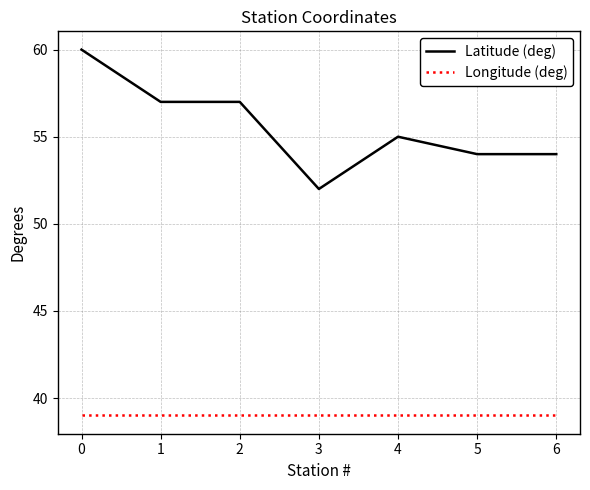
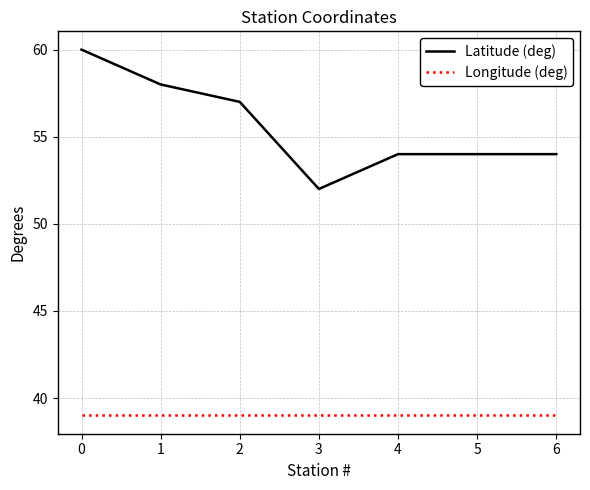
  {
    "Latitude (deg)": {
      "0": 60,
-     "1": 57,
+     "1": 58,
      "2": 57,
      "3": 52,
-     "4": 55,
+     "4": 54,
      "5": 54,
      "6": 54
    },
    "Longitude (deg)": {
      "0": 39,
      "1": 39,
      "2": 39,
      "3": 39,
      "4": 39,
      "5": 39,
      "6": 39
    }
  }
